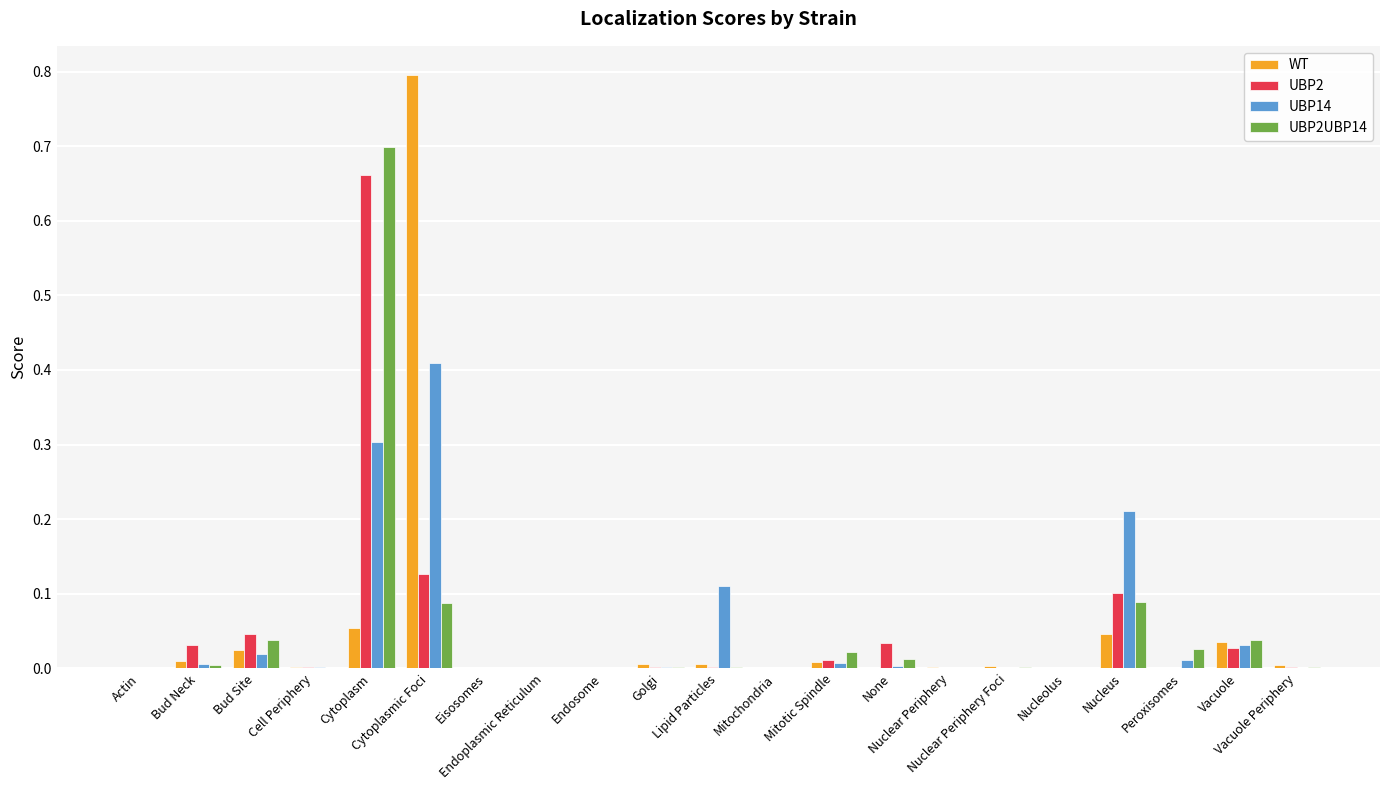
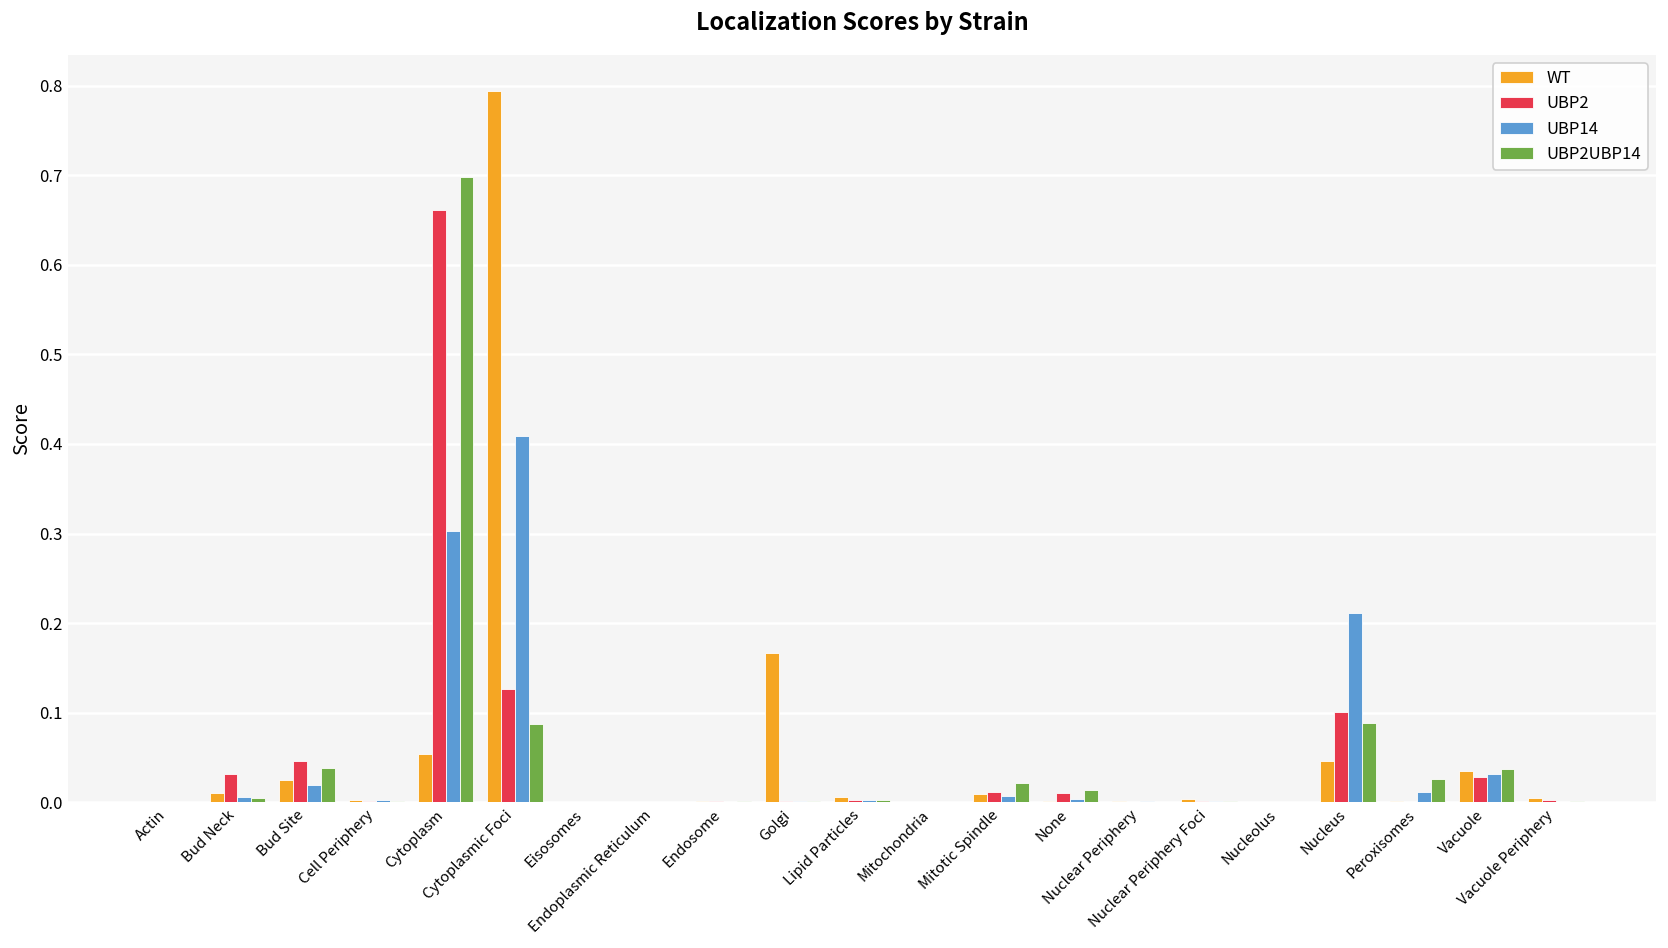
  {
    "WT": {
      "Bud Neck": 0.01,
      "Bud Site": 0.02,
      "Cytoplasm": 0.05,
      "Cytoplasmic Foci": 0.79,
-     "Golgi": 0.01,
+     "Golgi": 0.17,
      "Lipid Particles": 0.01,
      "Mitotic Spindle": 0.01,
      "Nuclear Periphery Foci": 0.00,
      "Nucleus": 0.05,
      "Vacuole": 0.04,
      "Vacuole Periphery": 0.00
    },
    "UBP2": {
      "Bud Neck": 0.03,
      "Bud Site": 0.05,
      "Cytoplasm": 0.66,
      "Cytoplasmic Foci": 0.13,
      "Mitotic Spindle": 0.01,
-     "None": 0.03,
+     "None": 0.01,
      "Nucleus": 0.10,
      "Vacuole": 0.03
    },
    "UBP14": {
      "Bud Neck": 0.01,
      "Bud Site": 0.02,
      "Cytoplasm": 0.30,
      "Cytoplasmic Foci": 0.41,
-     "Lipid Particles": 0.11,
+     "Lipid Particles": 0.00,
      "Mitotic Spindle": 0.01,
      "None": 0.00,
      "Nucleus": 0.21,
      "Peroxisomes": 0.01,
      "Vacuole": 0.03
    },
    "UBP2UBP14": {
      "Bud Neck": 0.00,
      "Bud Site": 0.04,
      "Cytoplasm": 0.70,
      "Cytoplasmic Foci": 0.09,
      "Mitotic Spindle": 0.02,
      "None": 0.01,
      "Nucleus": 0.09,
      "Peroxisomes": 0.03,
      "Vacuole": 0.04
    }
  }
